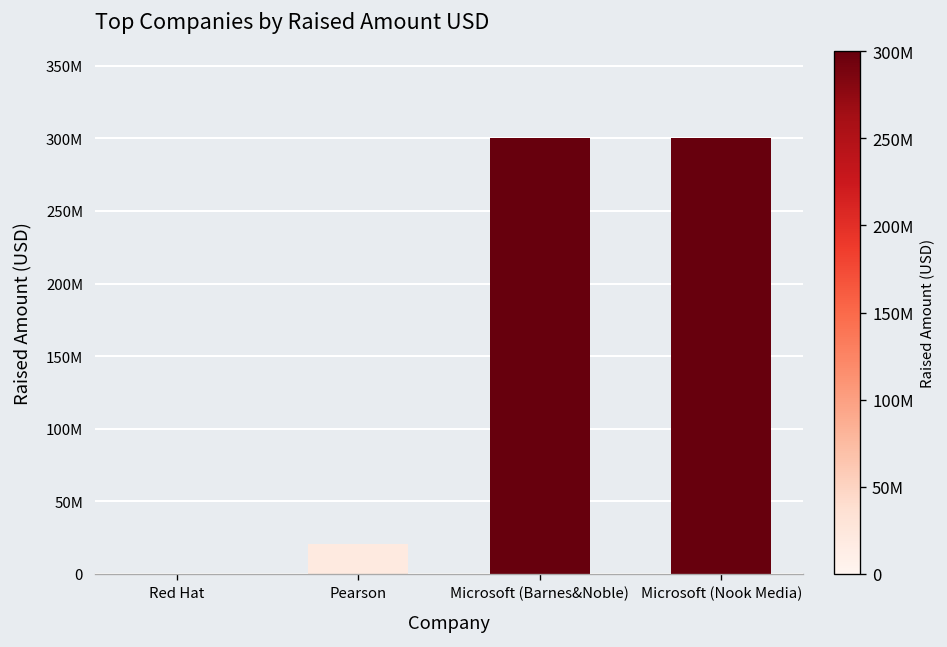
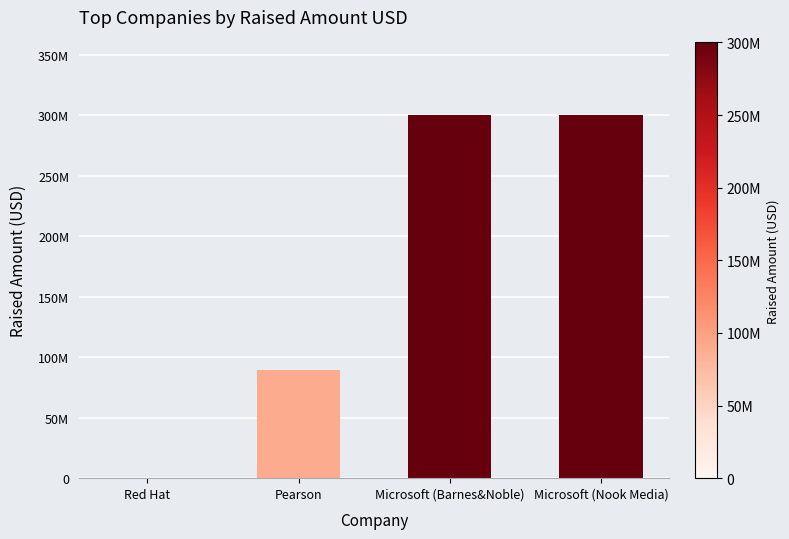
  {
    "Red Hat": 0,
-   "Pearson": 20000000,
+   "Pearson": 90000000,
    "Microsoft (Barnes&Noble)": 300000000,
    "Microsoft (Nook Media)": 300000000
  }
